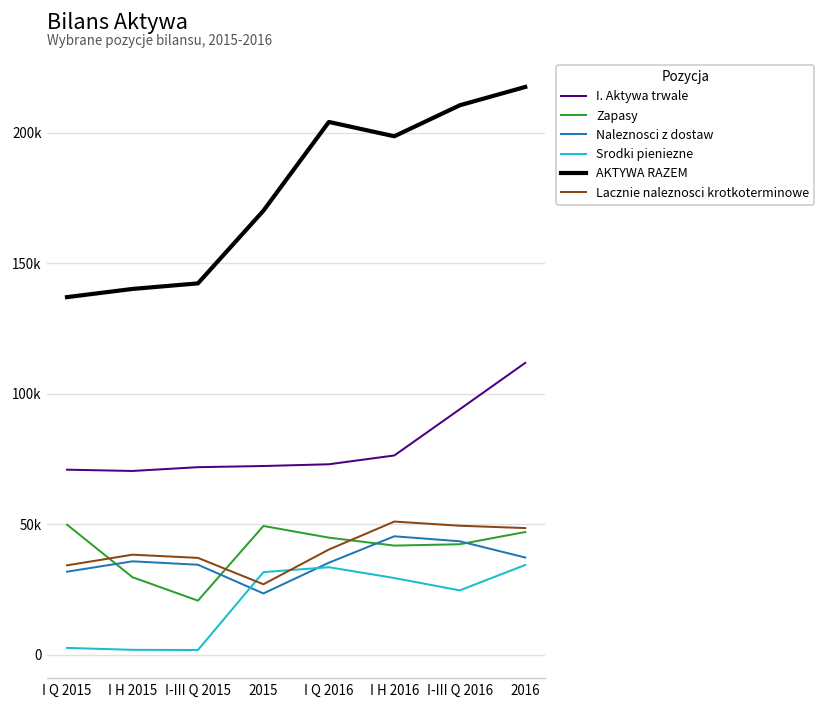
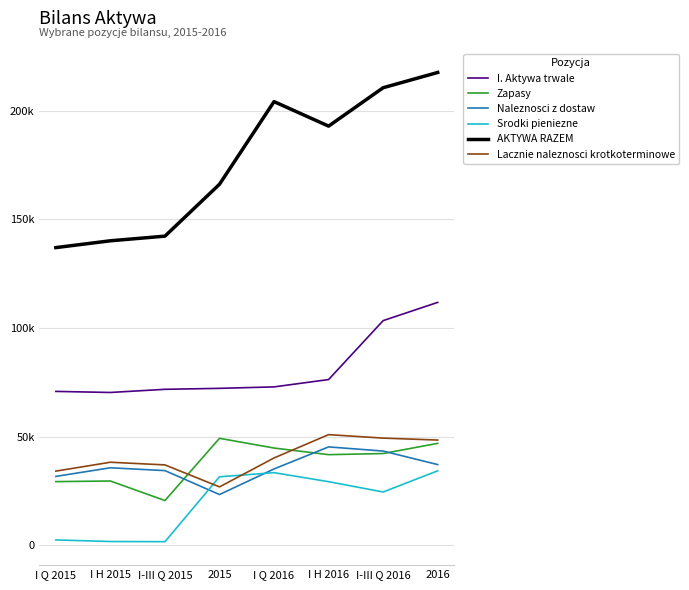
  {
    "I. Aktywa trwale": {
      "I Q 2015": 71000,
      "I H 2015": 70000,
      "I-III Q 2015": 72000,
      "2015": 72000,
      "I Q 2016": 73000,
      "I H 2016": 76000,
-     "I-III Q 2016": 94000,
+     "I-III Q 2016": 103000,
      "2016": 112000
    },
    "Zapasy": {
-     "I Q 2015": 50000,
+     "I Q 2015": 29000,
      "I H 2015": 30000,
      "I-III Q 2015": 21000,
      "2015": 49000,
      "I Q 2016": 45000,
      "I H 2016": 42000,
      "2016": 47000
    },
    "Naleznosci z dostaw": {
      "I Q 2015": 32000,
      "I H 2015": 36000,
      "I-III Q 2015": 34000,
      "2015": 23000,
      "I Q 2016": 35000,
      "I H 2016": 45000,
      "2016": 37000
    },
    "Srodki pieniezne": {
      "I Q 2015": 3000,
      "I H 2015": 2000,
      "I-III Q 2015": 2000,
      "2015": 32000,
      "I Q 2016": 34000,
      "I H 2016": 29000,
      "I-III Q 2016": 25000,
      "2016": 34000
    },
    "AKTYWA RAZEM": {
      "I Q 2015": 137000,
      "I H 2015": 140000,
      "I-III Q 2015": 142000,
-     "2015": 170000,
+     "2015": 166000,
      "I Q 2016": 204000,
-     "I H 2016": 199000,
+     "I H 2016": 193000,
      "I-III Q 2016": 211000,
      "2016": 218000
    },
    "Lacznie naleznosci krotkoterminowe": {
      "I Q 2015": 34000,
      "I H 2015": 38000,
      "I-III Q 2015": 37000,
      "2015": 27000,
      "I Q 2016": 40000,
      "I H 2016": 51000,
      "I-III Q 2016": 49000,
      "2016": 49000
    }
  }
